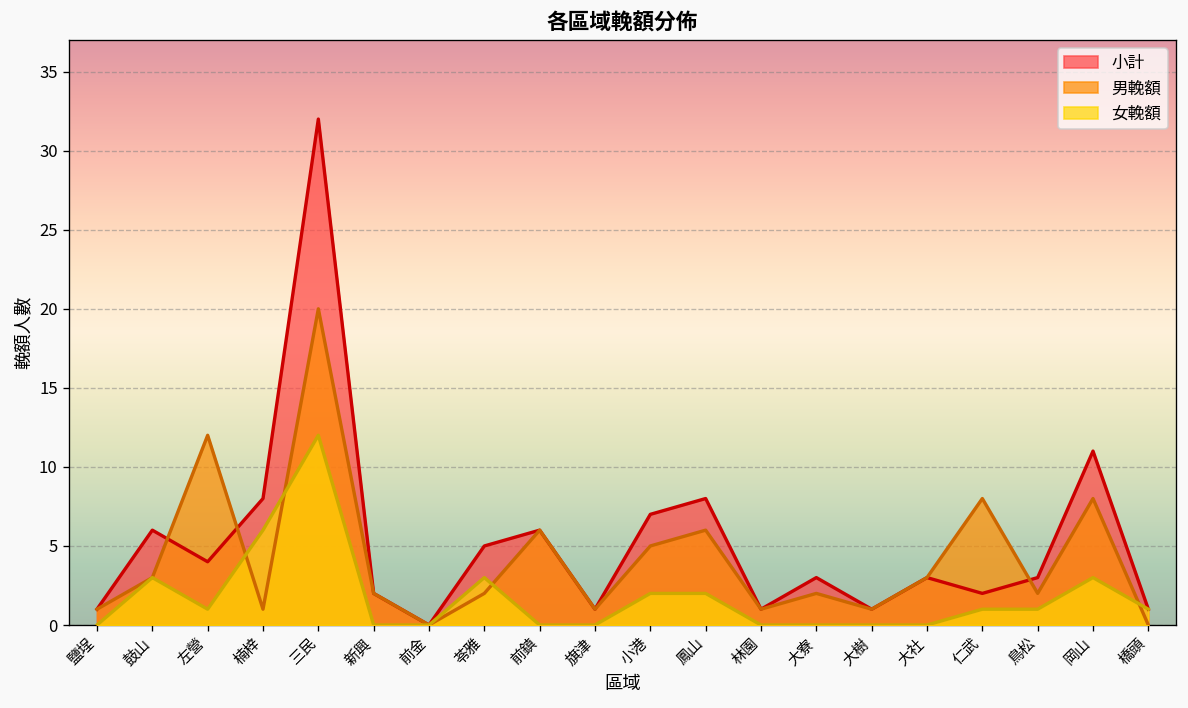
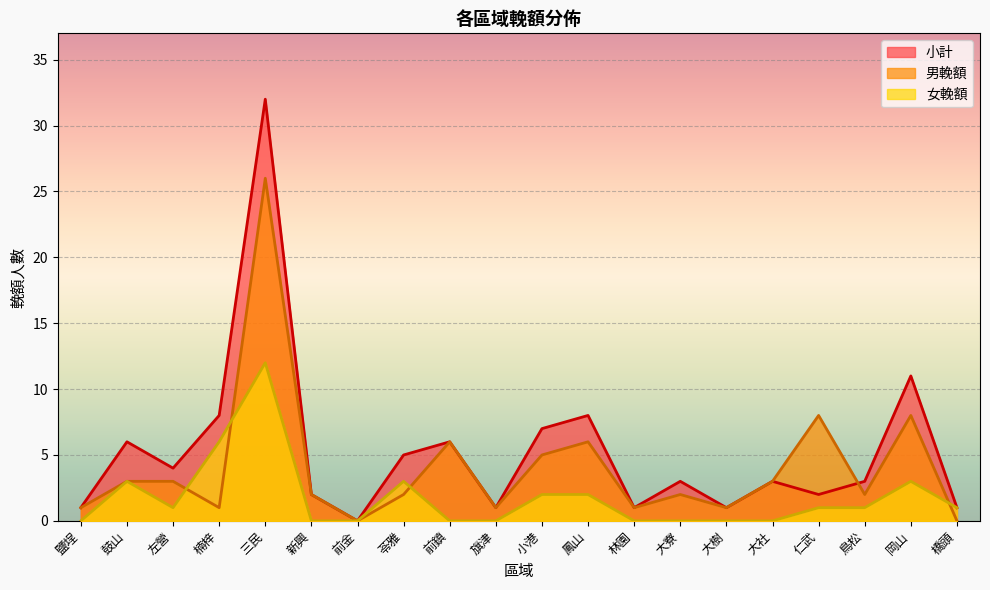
  {
    "小計": {
      "鼓山": 6,
      "左營": 4,
      "楠梓": 8,
      "三民": 32,
      "苓雅": 5,
      "小港": 7,
      "鳳山": 8,
      "大寮": 3,
      "仁武": 2,
      "鳥松": 3,
      "岡山": 11
    },
    "男輓額": {
-     "左營": 12,
+     "左營": 3,
      "楠梓": 1,
-     "三民": 20,
+     "三民": 26,
      "苓雅": 2,
      "小港": 5,
      "鳳山": 6,
      "大寮": 2,
      "仁武": 8,
      "鳥松": 2,
      "岡山": 8,
      "橋頭": 0
    },
    "女輓額": {
      "鹽埕": 0,
      "左營": 1,
      "楠梓": 6,
      "三民": 12,
      "新興": 0,
      "苓雅": 3,
      "前鎮": 0,
      "旗津": 0,
      "小港": 2,
      "鳳山": 2,
      "林園": 0,
      "大寮": 0,
      "大樹": 0,
      "大社": 0,
      "仁武": 1,
      "鳥松": 1,
      "岡山": 3
    }
  }
